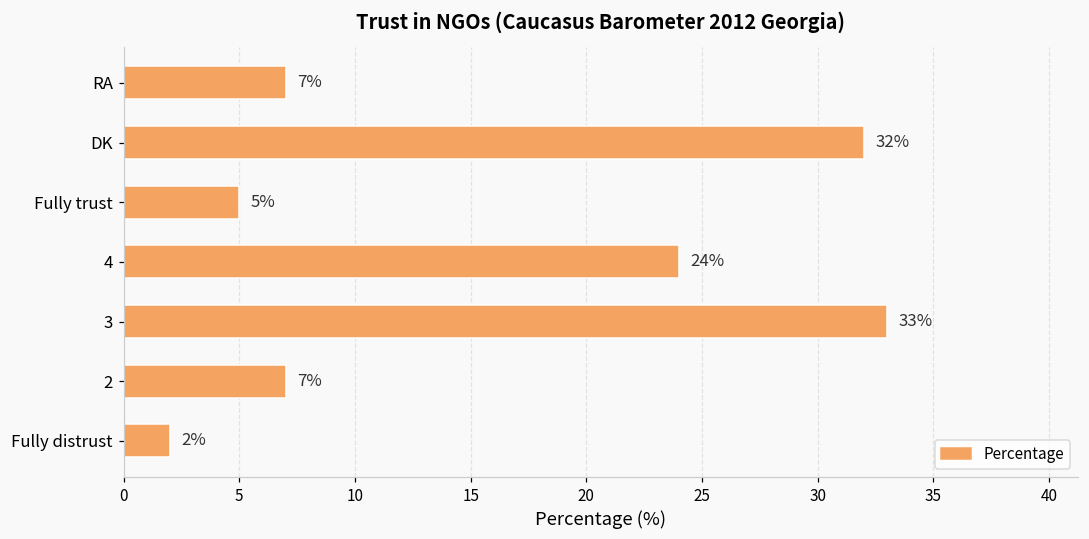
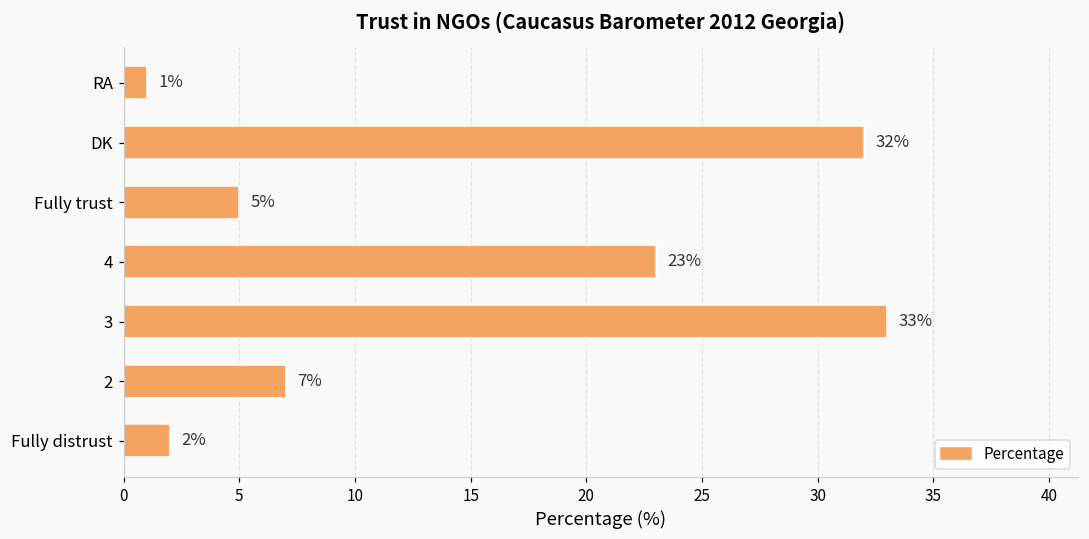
  {
-   "RA": "7%",
+   "RA": "1%",
    "DK": "32%",
    "Fully trust": "5%",
-   "4": "24%",
+   "4": "23%",
    "3": "33%",
    "2": "7%",
    "Fully distrust": "2%"
  }
